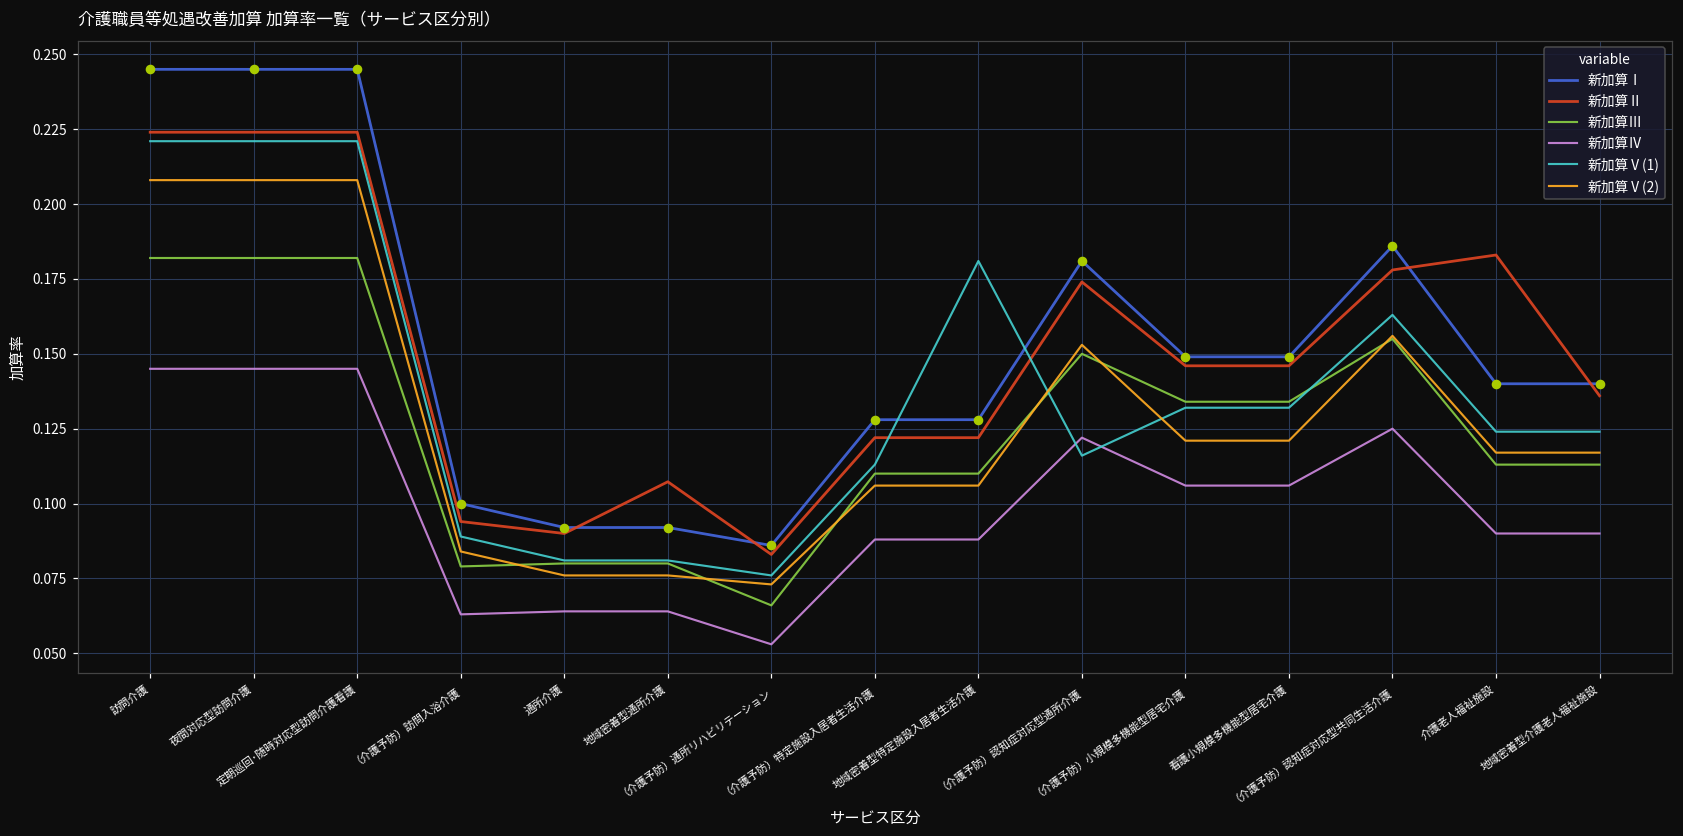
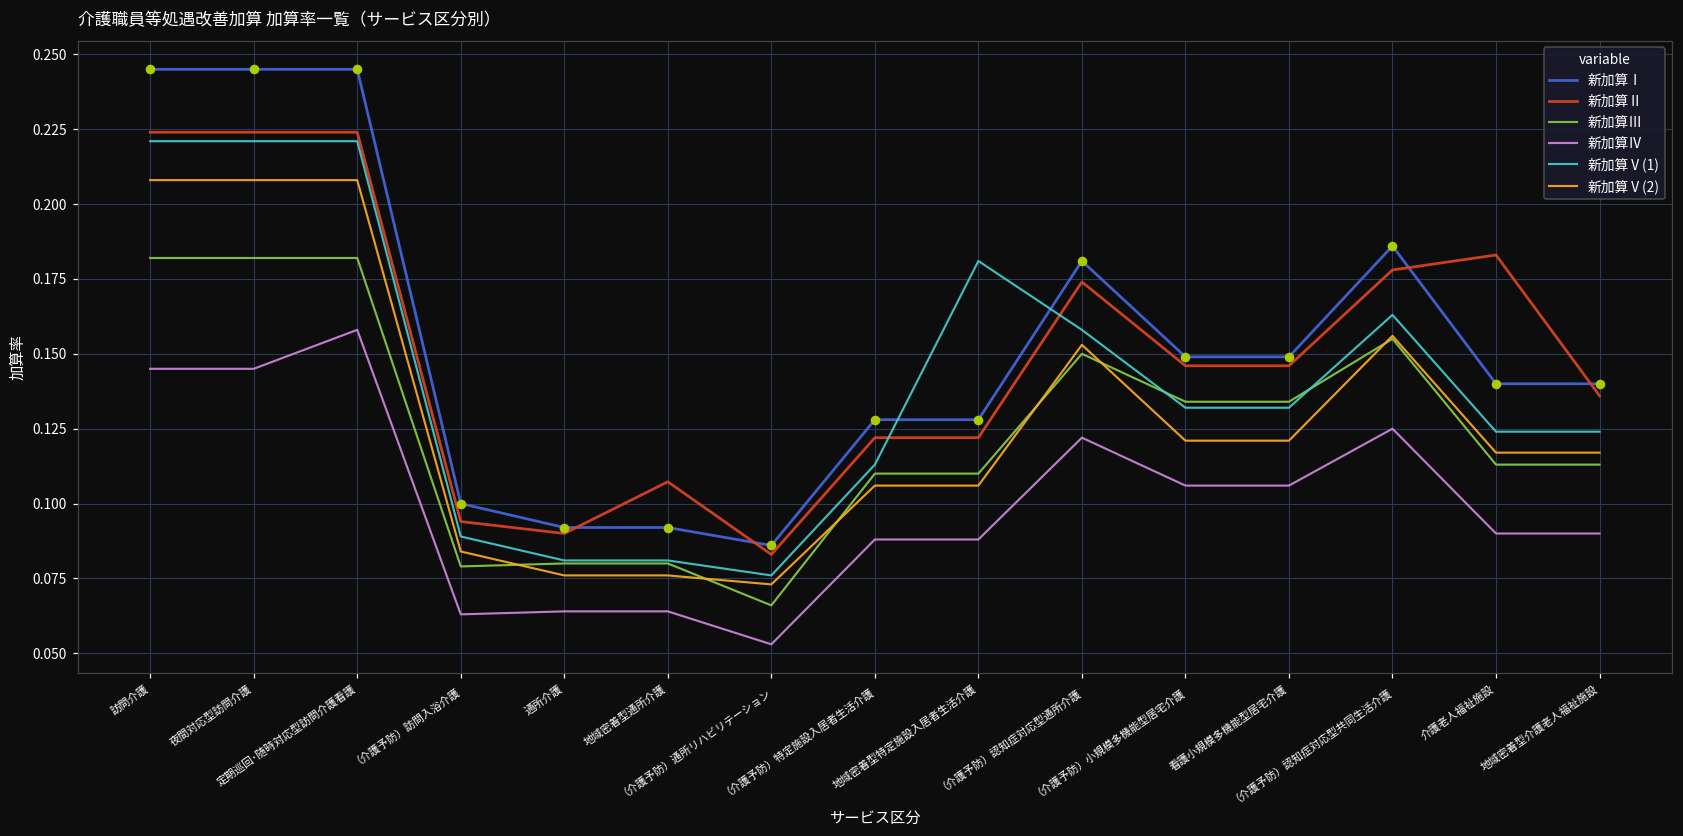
  {
    "新加算Ⅰ": {
      "訪問介護": 0.245,
      "夜間対応型訪問介護": 0.245,
      "定期巡回･随時対応型訪問介護看護": 0.245,
      "（介護予防）訪問入浴介護": 0.100,
      "通所介護": 0.092,
      "地域密着型通所介護": 0.092,
      "（介護予防）通所リハビリテーション": 0.086,
      "（介護予防）特定施設入居者生活介護": 0.128,
      "地域密着型特定施設入居者生活介護": 0.128,
      "（介護予防）認知症対応型通所介護": 0.181,
      "（介護予防）小規模多機能型居宅介護": 0.149,
      "看護小規模多機能型居宅介護": 0.149,
      "（介護予防）認知症対応型共同生活介護": 0.186,
      "介護老人福祉施設": 0.140,
      "地域密着型介護老人福祉施設": 0.140
    },
    "新加算Ⅱ": {
      "訪問介護": 0.224,
      "夜間対応型訪問介護": 0.224,
      "定期巡回･随時対応型訪問介護看護": 0.224,
      "（介護予防）訪問入浴介護": 0.094,
      "通所介護": 0.090,
      "地域密着型通所介護": 0.107,
      "（介護予防）通所リハビリテーション": 0.083,
      "（介護予防）特定施設入居者生活介護": 0.122,
      "地域密着型特定施設入居者生活介護": 0.122,
      "（介護予防）認知症対応型通所介護": 0.174,
      "（介護予防）小規模多機能型居宅介護": 0.146,
      "看護小規模多機能型居宅介護": 0.146,
      "（介護予防）認知症対応型共同生活介護": 0.178,
      "介護老人福祉施設": 0.183,
      "地域密着型介護老人福祉施設": 0.136
    },
    "新加算Ⅲ": {
      "訪問介護": 0.182,
      "夜間対応型訪問介護": 0.182,
      "定期巡回･随時対応型訪問介護看護": 0.182,
      "（介護予防）訪問入浴介護": 0.079,
      "通所介護": 0.080,
      "地域密着型通所介護": 0.080,
      "（介護予防）通所リハビリテーション": 0.066,
      "（介護予防）特定施設入居者生活介護": 0.110,
      "地域密着型特定施設入居者生活介護": 0.110,
      "（介護予防）認知症対応型通所介護": 0.150,
      "（介護予防）小規模多機能型居宅介護": 0.134,
      "看護小規模多機能型居宅介護": 0.134,
      "（介護予防）認知症対応型共同生活介護": 0.155,
      "介護老人福祉施設": 0.113,
      "地域密着型介護老人福祉施設": 0.113
    },
    "新加算Ⅳ": {
      "訪問介護": 0.145,
      "夜間対応型訪問介護": 0.145,
-     "定期巡回･随時対応型訪問介護看護": 0.145,
+     "定期巡回･随時対応型訪問介護看護": 0.158,
      "（介護予防）訪問入浴介護": 0.063,
      "通所介護": 0.064,
      "地域密着型通所介護": 0.064,
      "（介護予防）通所リハビリテーション": 0.053,
      "（介護予防）特定施設入居者生活介護": 0.088,
      "地域密着型特定施設入居者生活介護": 0.088,
      "（介護予防）認知症対応型通所介護": 0.122,
      "（介護予防）小規模多機能型居宅介護": 0.106,
      "看護小規模多機能型居宅介護": 0.106,
      "（介護予防）認知症対応型共同生活介護": 0.125,
      "介護老人福祉施設": 0.090,
      "地域密着型介護老人福祉施設": 0.090
    },
    "新加算Ⅴ(1)": {
      "訪問介護": 0.221,
      "夜間対応型訪問介護": 0.221,
      "定期巡回･随時対応型訪問介護看護": 0.221,
      "（介護予防）訪問入浴介護": 0.089,
      "通所介護": 0.081,
      "地域密着型通所介護": 0.081,
      "（介護予防）通所リハビリテーション": 0.076,
      "（介護予防）特定施設入居者生活介護": 0.113,
      "地域密着型特定施設入居者生活介護": 0.181,
-     "（介護予防）認知症対応型通所介護": 0.116,
+     "（介護予防）認知症対応型通所介護": 0.158,
      "（介護予防）小規模多機能型居宅介護": 0.132,
      "看護小規模多機能型居宅介護": 0.132,
      "（介護予防）認知症対応型共同生活介護": 0.163,
      "介護老人福祉施設": 0.124,
      "地域密着型介護老人福祉施設": 0.124
    },
    "新加算Ⅴ(2)": {
      "訪問介護": 0.208,
      "夜間対応型訪問介護": 0.208,
      "定期巡回･随時対応型訪問介護看護": 0.208,
      "（介護予防）訪問入浴介護": 0.084,
      "通所介護": 0.076,
      "地域密着型通所介護": 0.076,
      "（介護予防）通所リハビリテーション": 0.073,
      "（介護予防）特定施設入居者生活介護": 0.106,
      "地域密着型特定施設入居者生活介護": 0.106,
      "（介護予防）認知症対応型通所介護": 0.153,
      "（介護予防）小規模多機能型居宅介護": 0.121,
      "看護小規模多機能型居宅介護": 0.121,
      "（介護予防）認知症対応型共同生活介護": 0.156,
      "介護老人福祉施設": 0.117,
      "地域密着型介護老人福祉施設": 0.117
    }
  }
